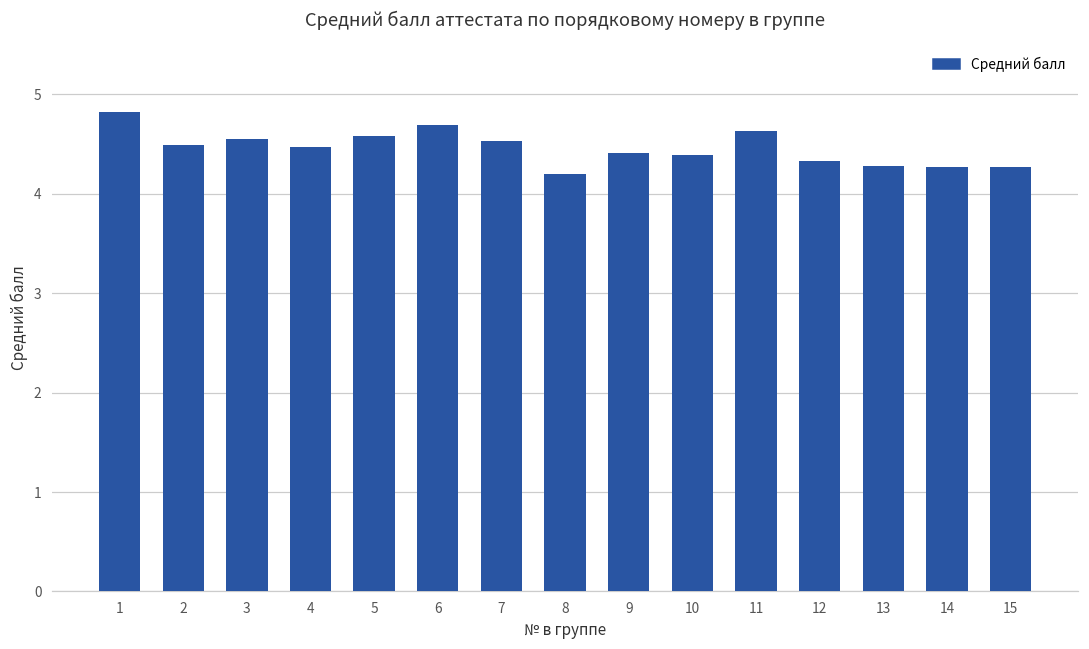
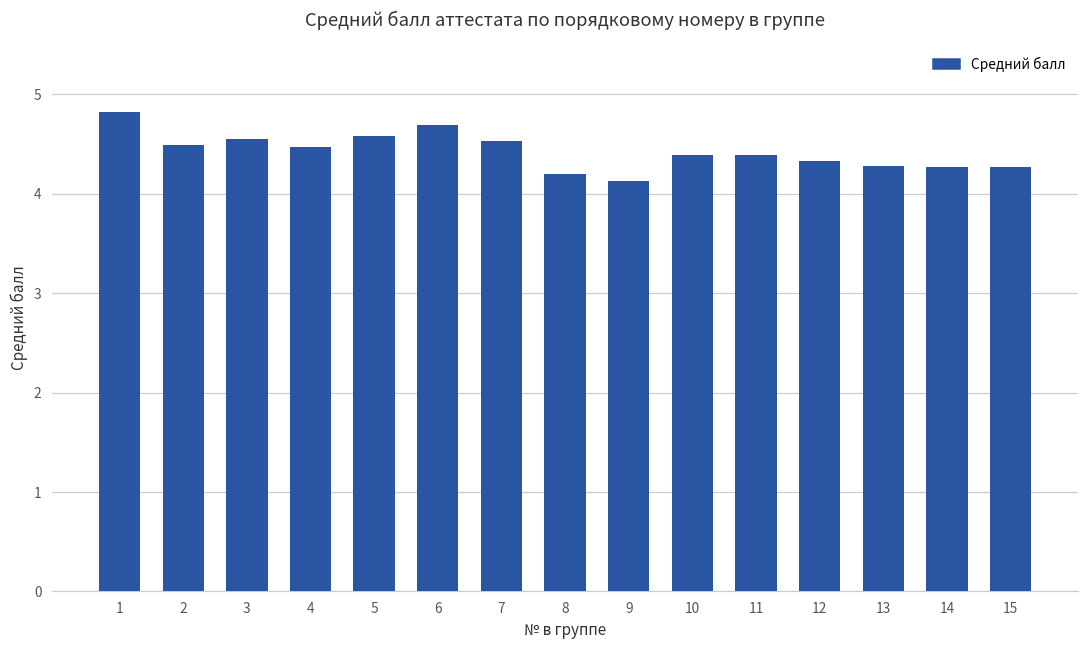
  {
    "1": 4.8,
    "2": 4.5,
    "3": 4.5,
    "4": 4.5,
    "5": 4.6,
    "6": 4.7,
    "7": 4.5,
    "8": 4.2,
-   "9": 4.4,
+   "9": 4.1,
    "10": 4.4,
-   "11": 4.6,
+   "11": 4.4,
    "12": 4.3,
    "13": 4.3,
    "14": 4.3,
    "15": 4.3
  }
